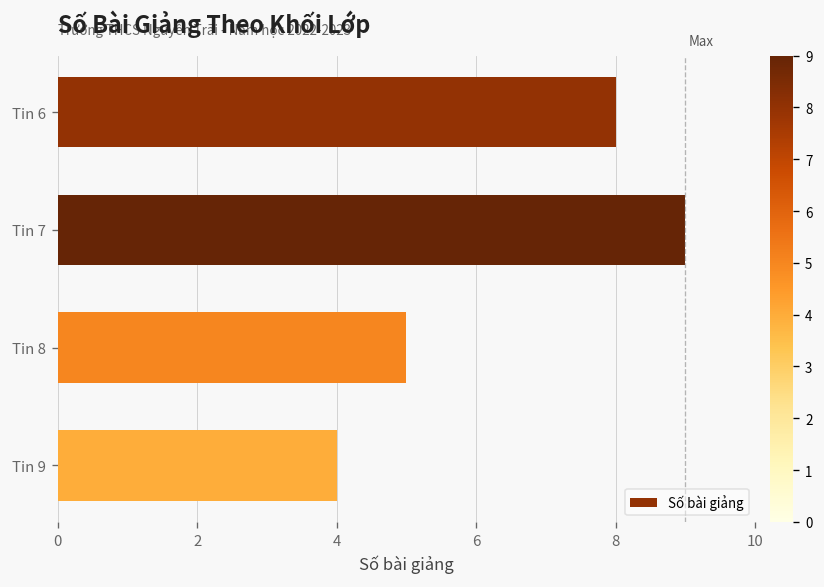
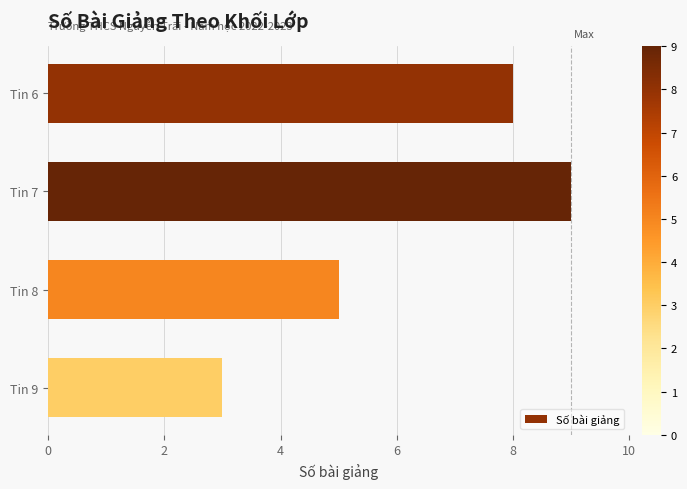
  {
    "Tin 6": 8,
    "Tin 7": 9,
    "Tin 8": 5,
-   "Tin 9": 4
+   "Tin 9": 3
  }
